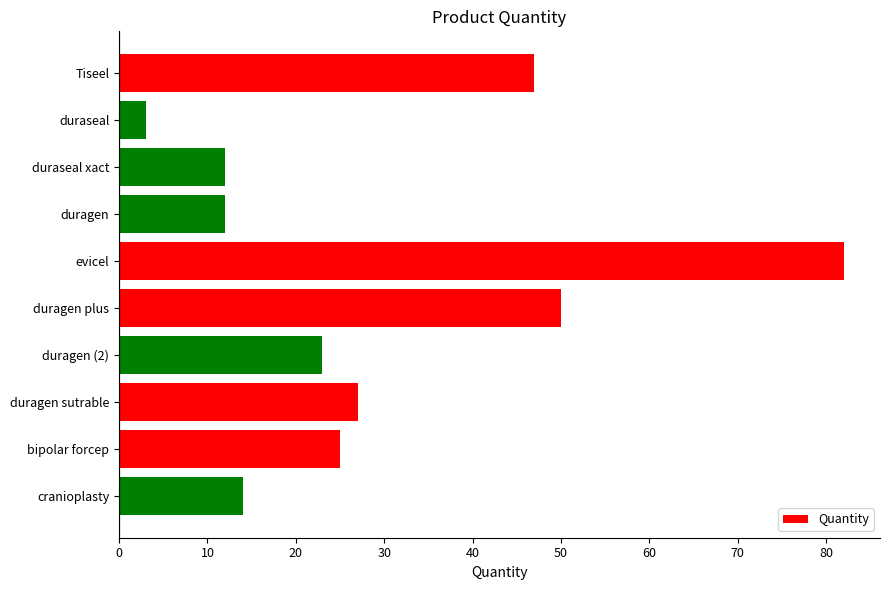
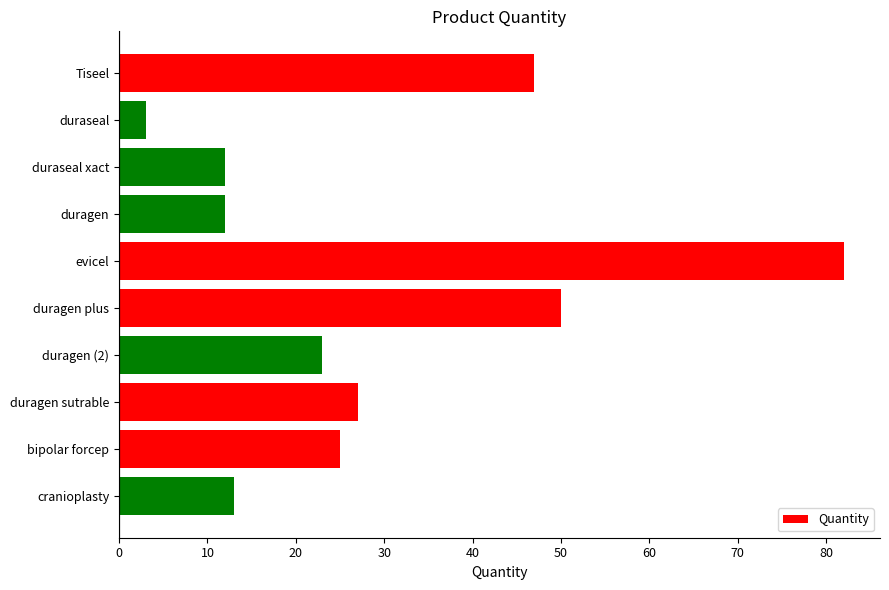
  {
    "Tiseel": 47,
    "duraseal": 3,
    "duraseal xact": 12,
    "duragen": 12,
    "evicel": 82,
    "duragen plus": 50,
    "duragen (2)": 23,
    "duragen sutrable": 27,
    "bipolar forcep": 25,
-   "cranioplasty": 14
+   "cranioplasty": 13
  }
